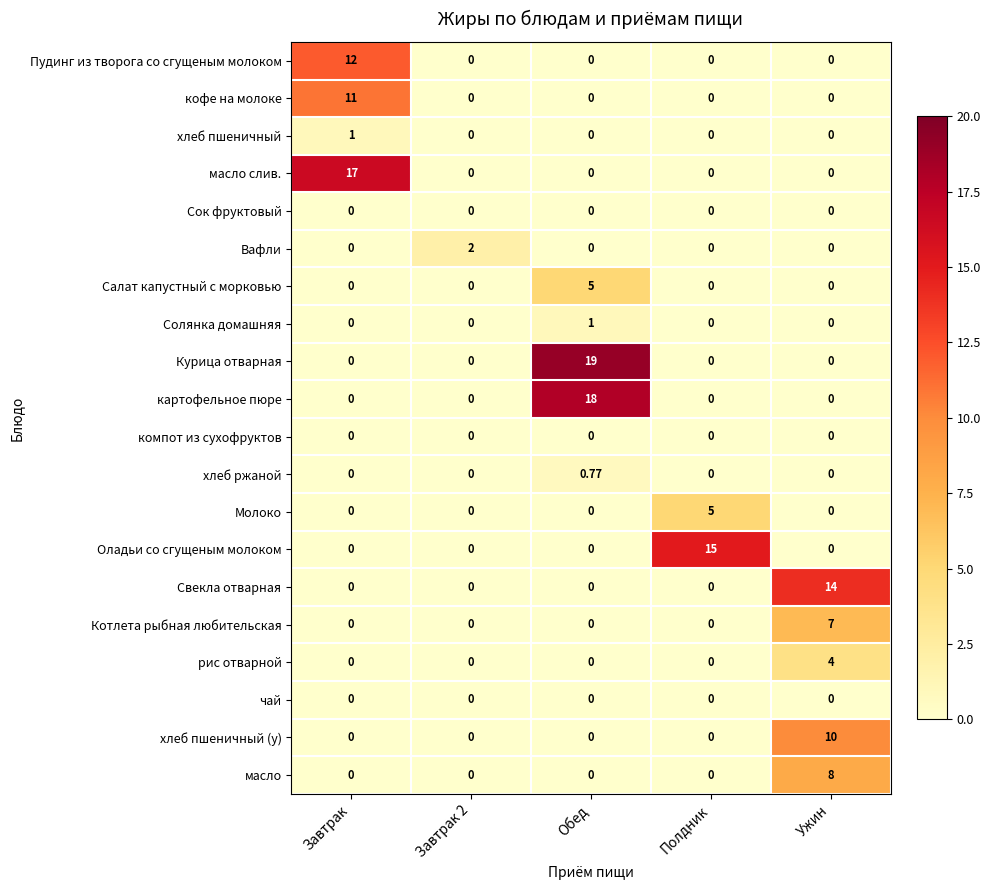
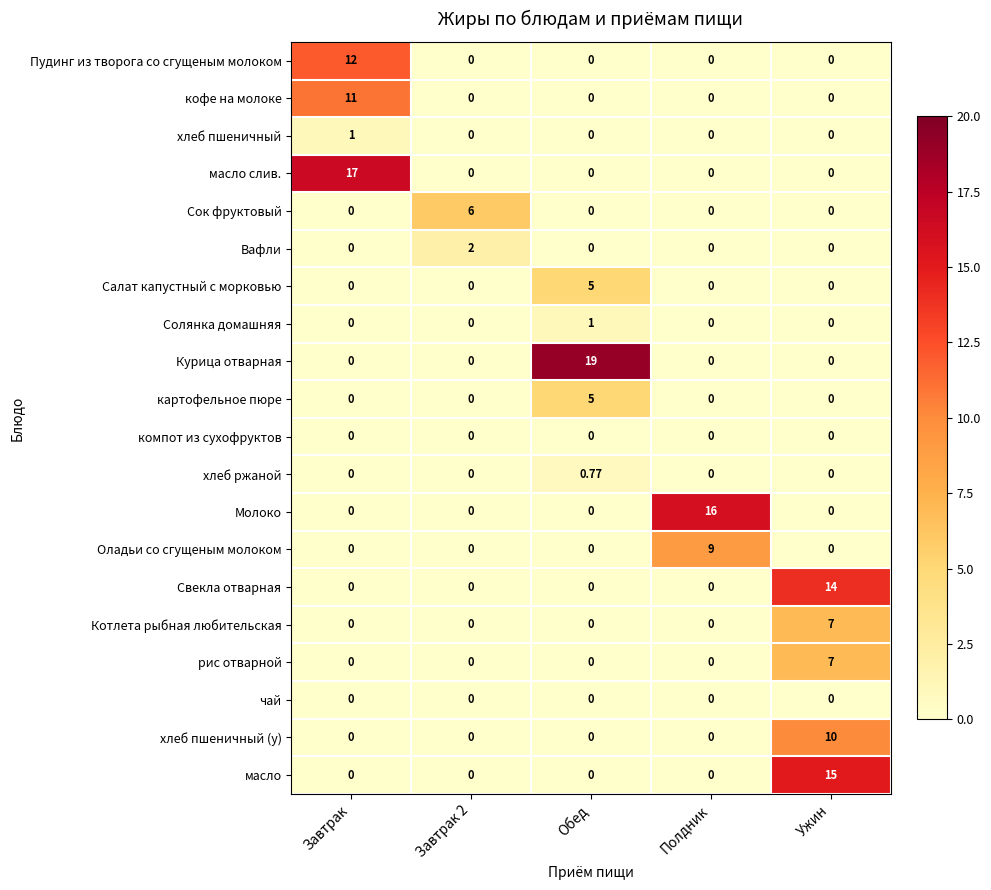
  {
    "Пудинг из творога со сгущеным молоком": {
      "Завтрак": 12,
      "Завтрак 2": 0,
      "Обед": 0,
      "Полдник": 0,
      "Ужин": 0
    },
    "кофе на молоке": {
      "Завтрак": 11,
      "Завтрак 2": 0,
      "Обед": 0,
      "Полдник": 0,
      "Ужин": 0
    },
    "хлеб пшеничный": {
      "Завтрак": 1,
      "Завтрак 2": 0,
      "Обед": 0,
      "Полдник": 0,
      "Ужин": 0
    },
    "масло слив.": {
      "Завтрак": 17,
      "Завтрак 2": 0,
      "Обед": 0,
      "Полдник": 0,
      "Ужин": 0
    },
    "Сок фруктовый": {
      "Завтрак": 0,
-     "Завтрак 2": 0,
+     "Завтрак 2": 6,
      "Обед": 0,
      "Полдник": 0,
      "Ужин": 0
    },
    "Вафли": {
      "Завтрак": 0,
      "Завтрак 2": 2,
      "Обед": 0,
      "Полдник": 0,
      "Ужин": 0
    },
    "Салат капустный с морковью": {
      "Завтрак": 0,
      "Завтрак 2": 0,
      "Обед": 5,
      "Полдник": 0,
      "Ужин": 0
    },
    "Солянка домашняя": {
      "Завтрак": 0,
      "Завтрак 2": 0,
      "Обед": 1,
      "Полдник": 0,
      "Ужин": 0
    },
    "Курица отварная": {
      "Завтрак": 0,
      "Завтрак 2": 0,
      "Обед": 19,
      "Полдник": 0,
      "Ужин": 0
    },
    "картофельное пюре": {
      "Завтрак": 0,
      "Завтрак 2": 0,
-     "Обед": 18,
+     "Обед": 5,
      "Полдник": 0,
      "Ужин": 0
    },
    "компот из сухофруктов": {
      "Завтрак": 0,
      "Завтрак 2": 0,
      "Обед": 0,
      "Полдник": 0,
      "Ужин": 0
    },
    "хлеб ржаной": {
      "Завтрак": 0,
      "Завтрак 2": 0,
      "Обед": 0.77,
      "Полдник": 0,
      "Ужин": 0
    },
    "Молоко": {
      "Завтрак": 0,
      "Завтрак 2": 0,
      "Обед": 0,
-     "Полдник": 5,
+     "Полдник": 16,
      "Ужин": 0
    },
    "Оладьи со сгущеным молоком": {
      "Завтрак": 0,
      "Завтрак 2": 0,
      "Обед": 0,
-     "Полдник": 15,
+     "Полдник": 9,
      "Ужин": 0
    },
    "Свекла отварная": {
      "Завтрак": 0,
      "Завтрак 2": 0,
      "Обед": 0,
      "Полдник": 0,
      "Ужин": 14
    },
    "Котлета рыбная любительская": {
      "Завтрак": 0,
      "Завтрак 2": 0,
      "Обед": 0,
      "Полдник": 0,
      "Ужин": 7
    },
    "рис отварной": {
      "Завтрак": 0,
      "Завтрак 2": 0,
      "Обед": 0,
      "Полдник": 0,
-     "Ужин": 4
+     "Ужин": 7
    },
    "чай": {
      "Завтрак": 0,
      "Завтрак 2": 0,
      "Обед": 0,
      "Полдник": 0,
      "Ужин": 0
    },
    "хлеб пшеничный (у)": {
      "Завтрак": 0,
      "Завтрак 2": 0,
      "Обед": 0,
      "Полдник": 0,
      "Ужин": 10
    },
    "масло": {
      "Завтрак": 0,
      "Завтрак 2": 0,
      "Обед": 0,
      "Полдник": 0,
-     "Ужин": 8
+     "Ужин": 15
    }
  }
